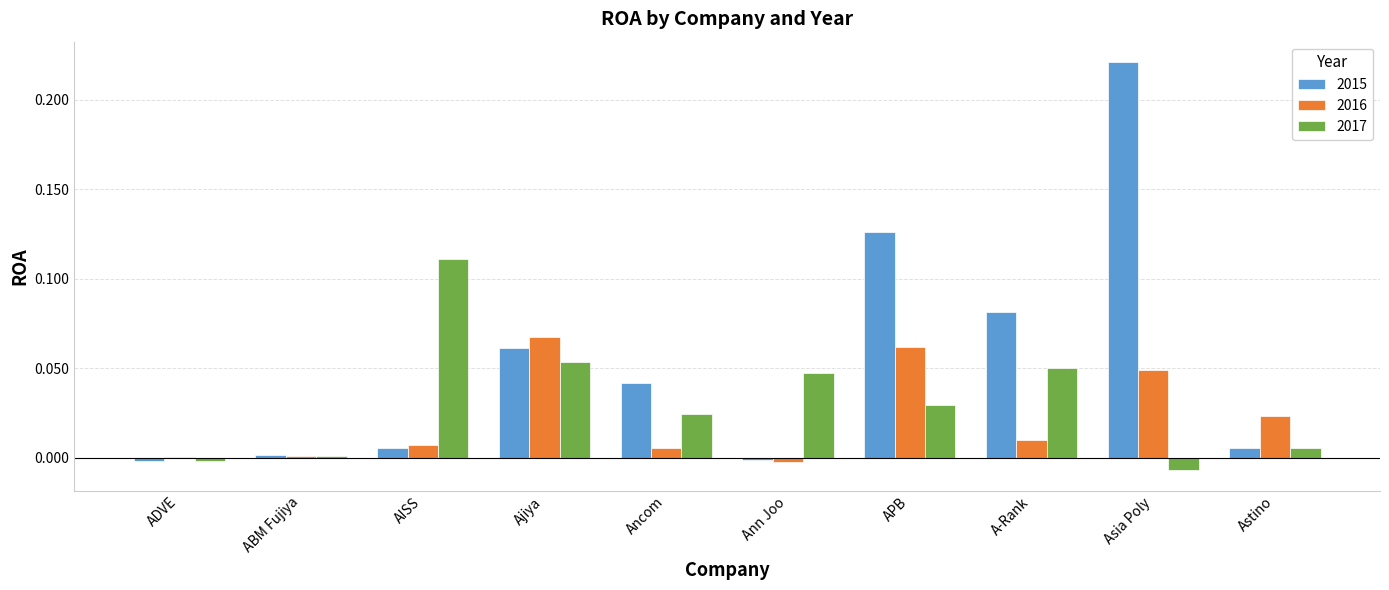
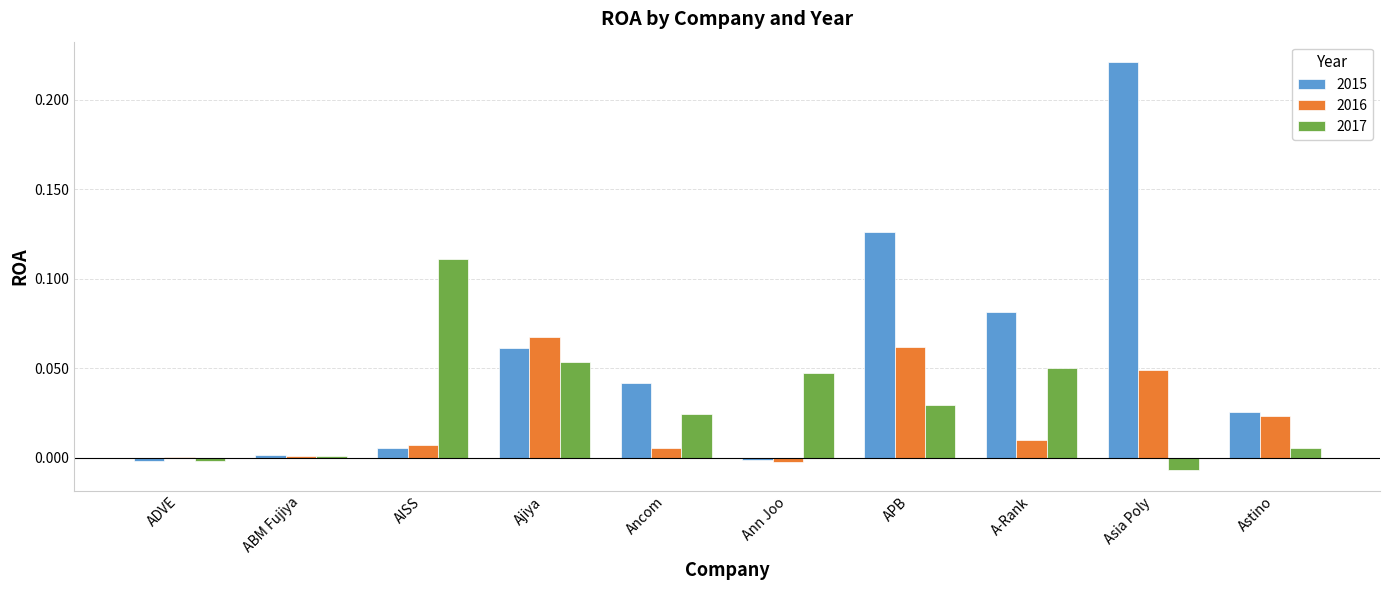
  {
    "2015": {
      "ADVE": -0.002,
      "AISS": 0.005,
      "Ajiya": 0.061,
      "Ancom": 0.042,
      "APB": 0.126,
      "A-Rank": 0.081,
      "Asia Poly": 0.221,
-     "Astino": 0.006
+     "Astino": 0.025
    },
    "2016": {
      "AISS": 0.007,
      "Ajiya": 0.067,
      "Ancom": 0.005,
      "Ann Joo": -0.003,
      "APB": 0.062,
      "A-Rank": 0.010,
      "Asia Poly": 0.049,
      "Astino": 0.023
    },
    "2017": {
      "ADVE": -0.002,
      "AISS": 0.111,
      "Ajiya": 0.053,
      "Ancom": 0.024,
      "Ann Joo": 0.048,
      "APB": 0.030,
      "A-Rank": 0.050,
      "Asia Poly": -0.007,
      "Astino": 0.006
    }
  }
